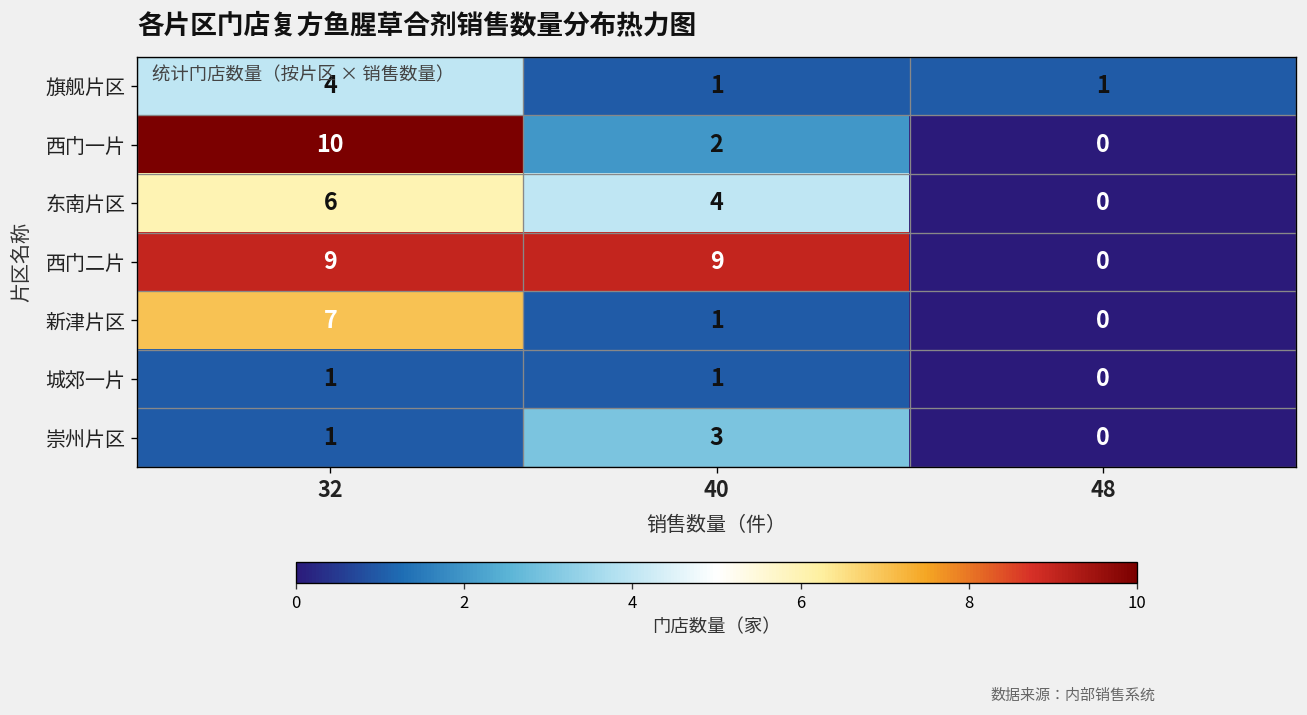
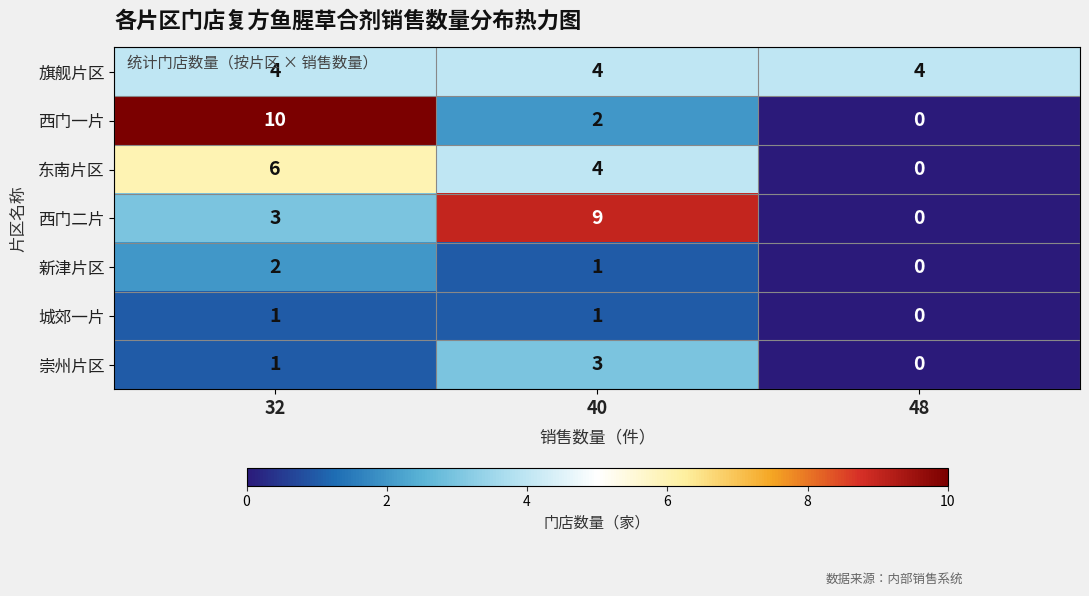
  {
    "旗舰片区": {
      "32": 4,
-     "40": 1,
-     "48": 1
+     "40": 4,
+     "48": 4
    },
    "西门一片": {
      "32": 10,
      "40": 2,
      "48": 0
    },
    "东南片区": {
      "32": 6,
      "40": 4,
      "48": 0
    },
    "西门二片": {
-     "32": 9,
+     "32": 3,
      "40": 9,
      "48": 0
    },
    "新津片区": {
-     "32": 7,
+     "32": 2,
      "40": 1,
      "48": 0
    },
    "城郊一片": {
      "32": 1,
      "40": 1,
      "48": 0
    },
    "崇州片区": {
      "32": 1,
      "40": 3,
      "48": 0
    }
  }
